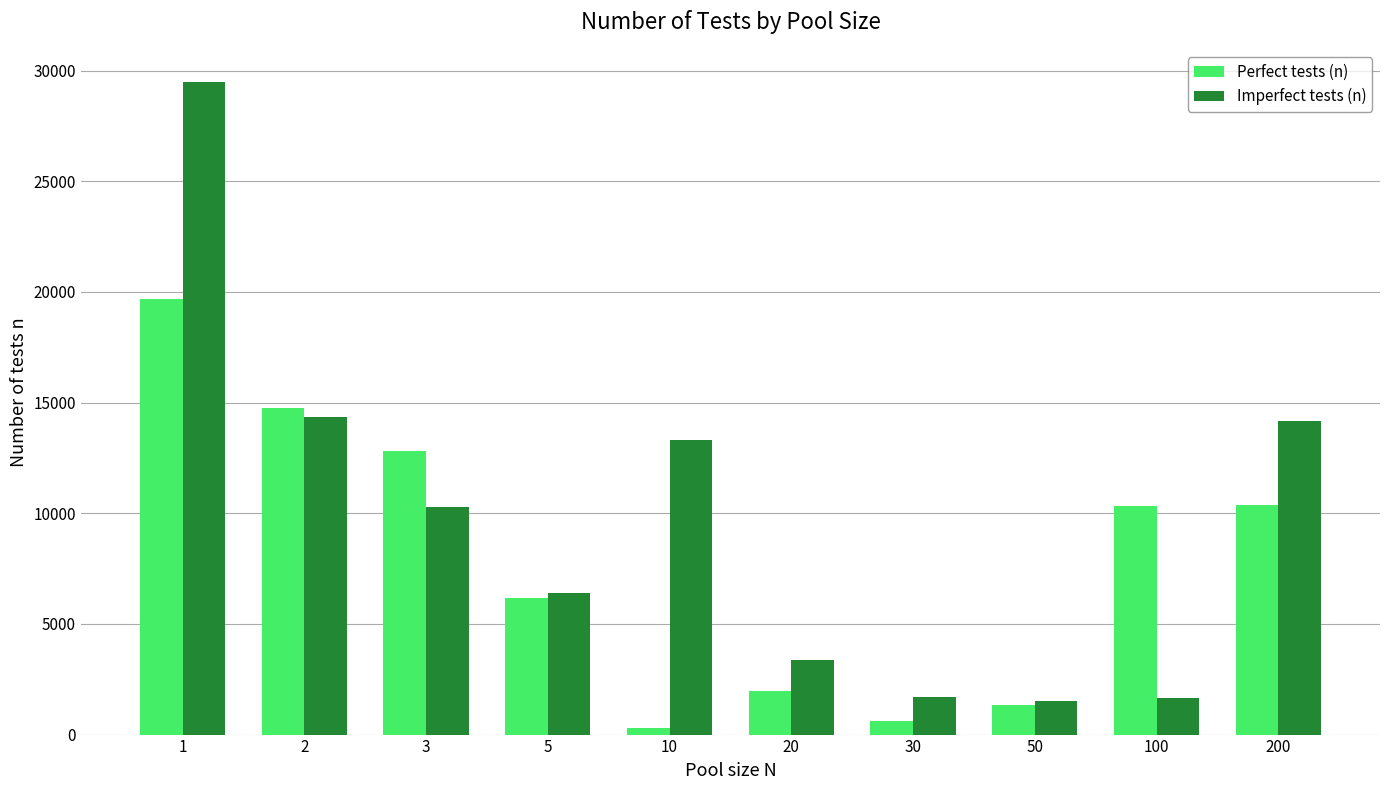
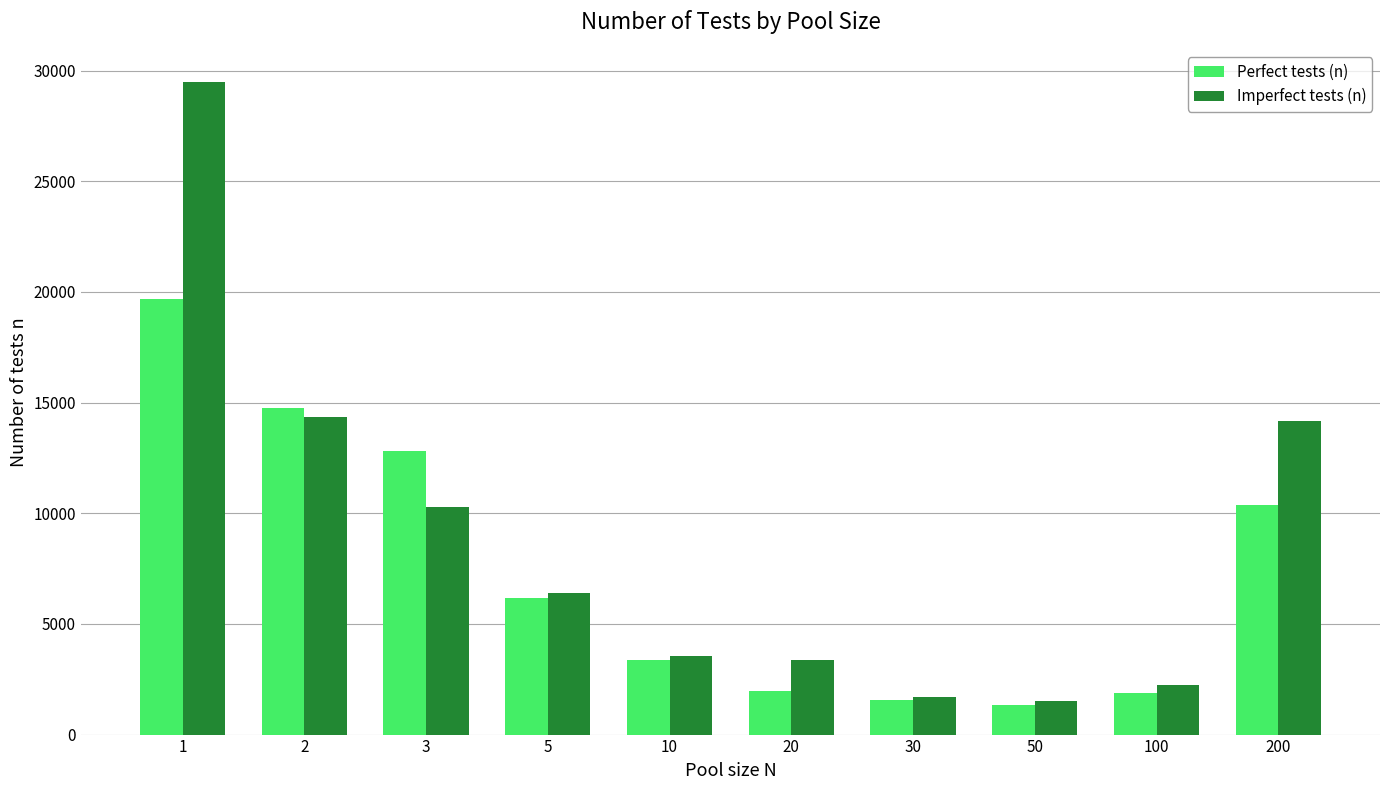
  {
    "Perfect tests (n)": {
      "1": 19700,
      "2": 14800,
      "3": 12800,
      "5": 6200,
-     "10": 300,
+     "10": 3400,
      "20": 2000,
-     "30": 600,
+     "30": 1600,
      "50": 1300,
-     "100": 10400,
+     "100": 1900,
      "200": 10400
    },
    "Imperfect tests (n)": {
      "1": 29500,
      "2": 14300,
      "3": 10300,
      "5": 6400,
-     "10": 13300,
+     "10": 3500,
      "20": 3400,
      "30": 1700,
      "50": 1500,
-     "100": 1700,
+     "100": 2200,
      "200": 14200
    }
  }
